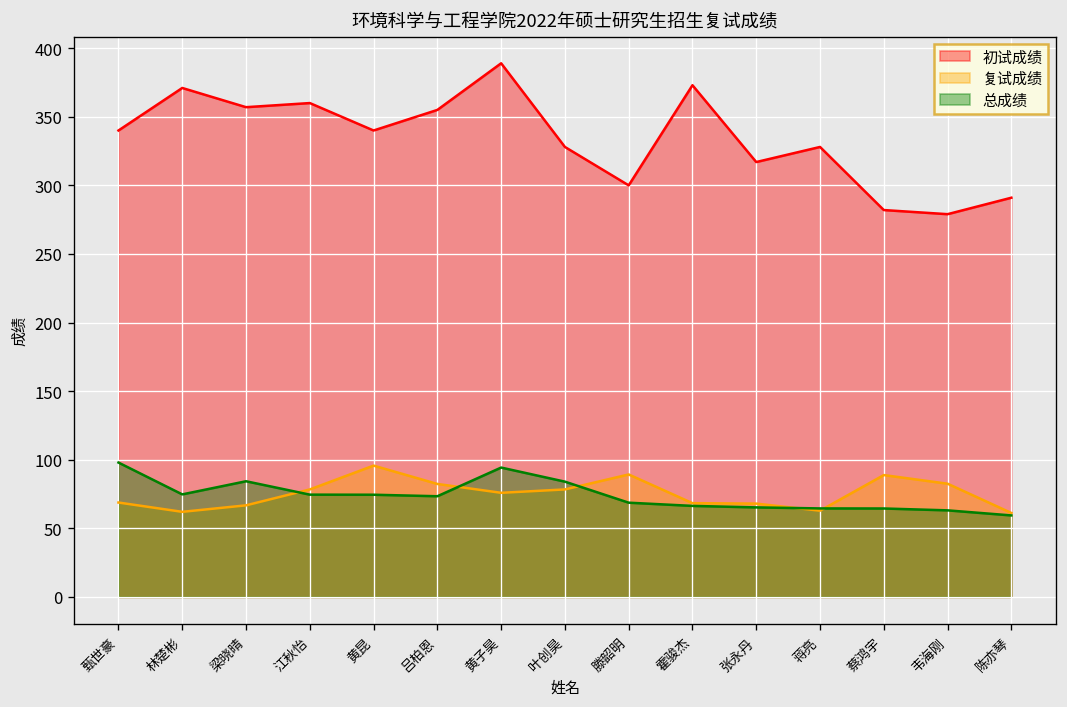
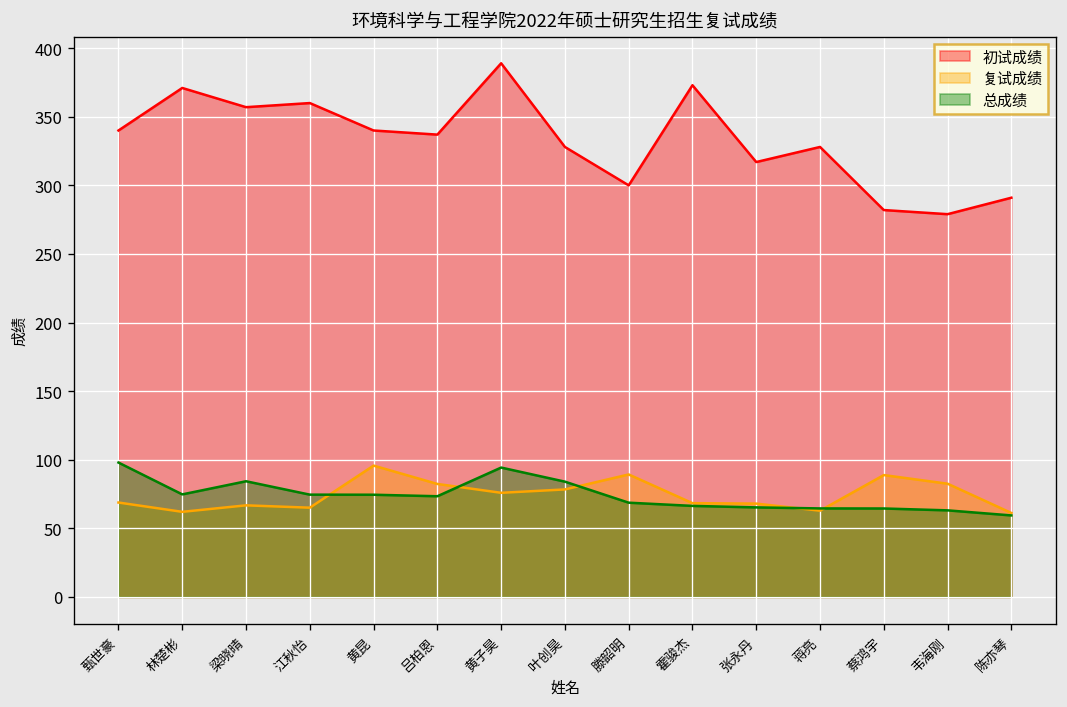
  {
    "初试成绩": {
      "甄世豪": 340,
      "林楚彬": 371,
      "梁晓晴": 357,
      "江秋怡": 360,
      "黄昆": 340,
-     "吕柏恩": 355,
+     "吕柏恩": 337,
      "黄子昊": 389,
      "叶创昊": 328,
      "滕韶明": 300,
      "霍骏杰": 373,
      "张永丹": 317,
      "蒋亮": 328,
      "蔡鸿宇": 282,
      "韦海刚": 279,
      "陈亦琴": 291
    },
    "复试成绩": {
      "甄世豪": 69,
      "林楚彬": 62,
      "梁晓晴": 67,
-     "江秋怡": 78,
+     "江秋怡": 65,
      "黄昆": 96,
      "吕柏恩": 82,
      "黄子昊": 76,
      "叶创昊": 78,
      "滕韶明": 89,
      "张永丹": 68,
      "蔡鸿宇": 89,
      "韦海刚": 83
    },
    "总成绩": {
      "甄世豪": 98,
      "林楚彬": 75,
      "梁晓晴": 84,
      "江秋怡": 75,
      "黄昆": 74,
      "吕柏恩": 73,
      "黄子昊": 94,
      "叶创昊": 84,
      "滕韶明": 69,
      "张永丹": 65,
      "蔡鸿宇": 64,
      "韦海刚": 63
    }
  }
